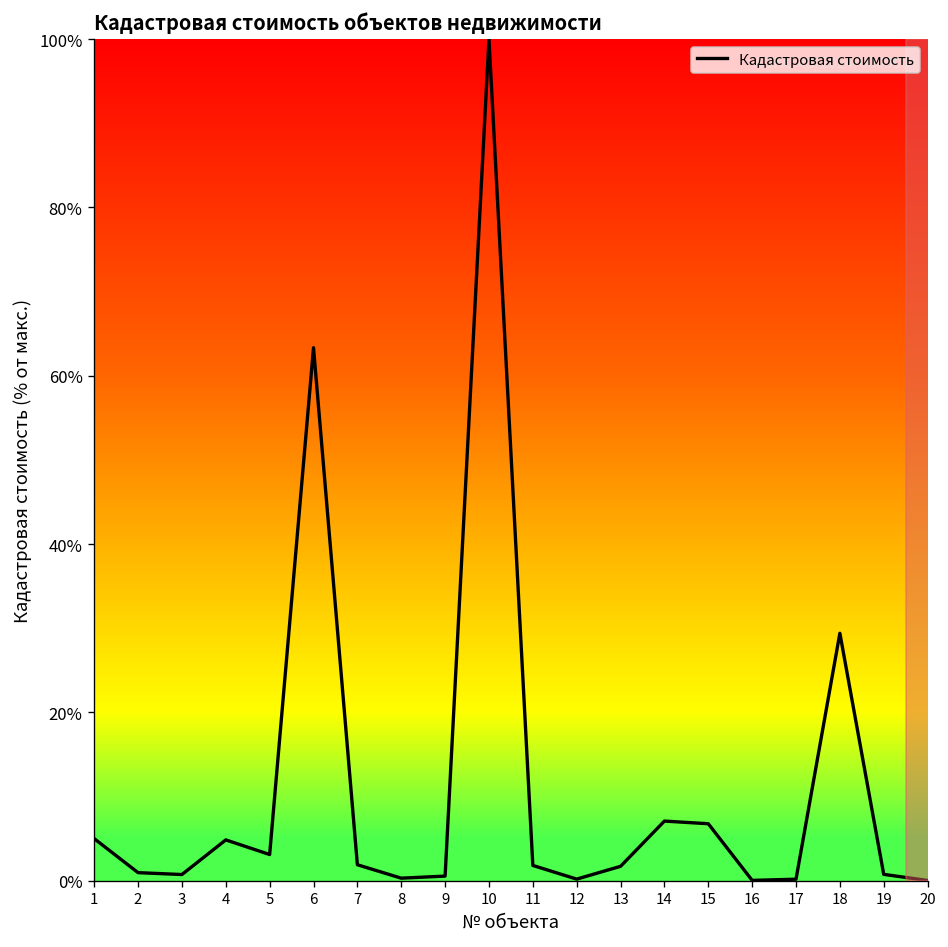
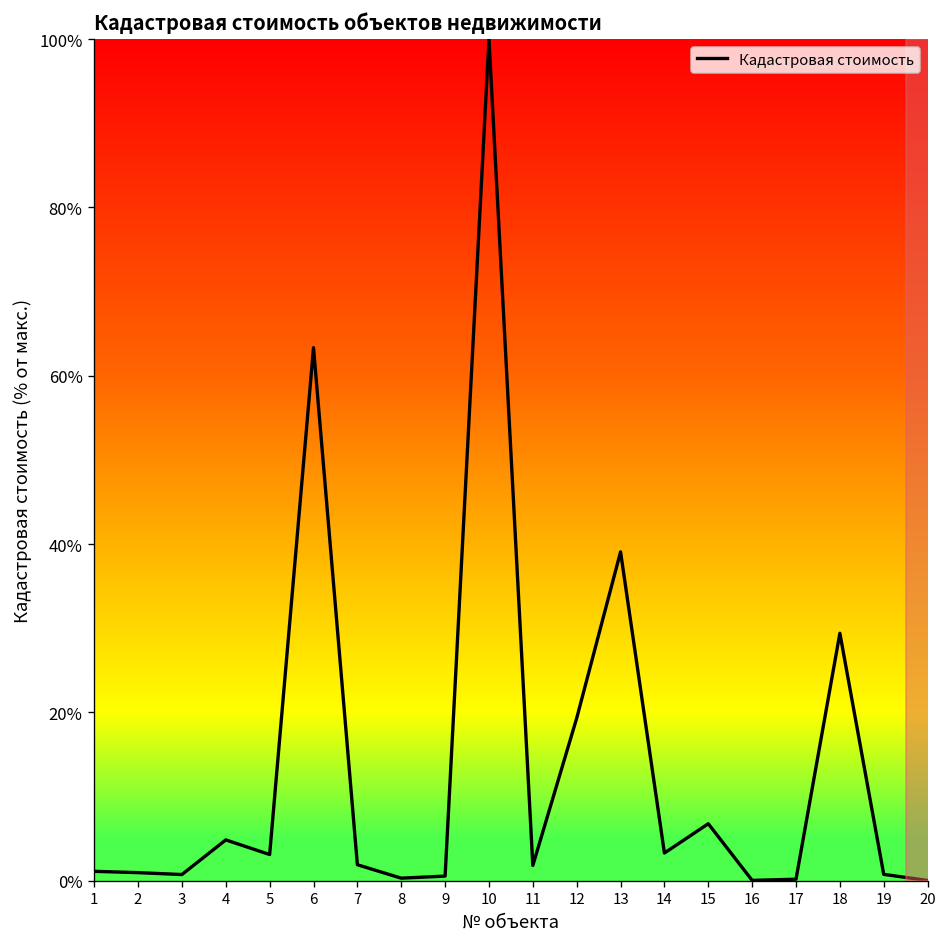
  {
-   "1": "5%",
+   "1": "1%",
    "2": "1%",
    "3": "1%",
    "4": "5%",
    "5": "3%",
    "6": "63%",
    "7": "2%",
    "8": "0%",
    "9": "1%",
    "10": "100%",
    "11": "2%",
-   "12": "0%",
-   "13": "2%",
-   "14": "7%",
+   "12": "19%",
+   "13": "39%",
+   "14": "3%",
    "15": "7%",
    "16": "0%",
    "17": "0%",
    "18": "29%",
    "19": "1%"
  }
